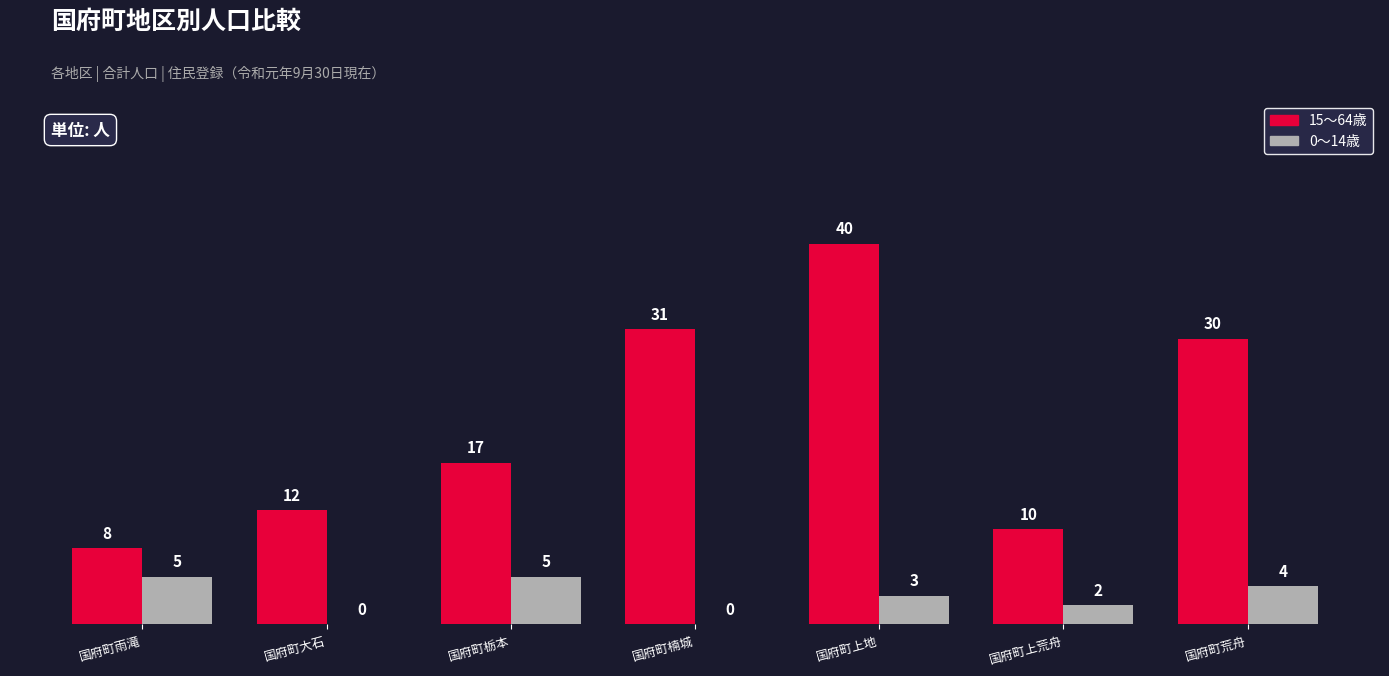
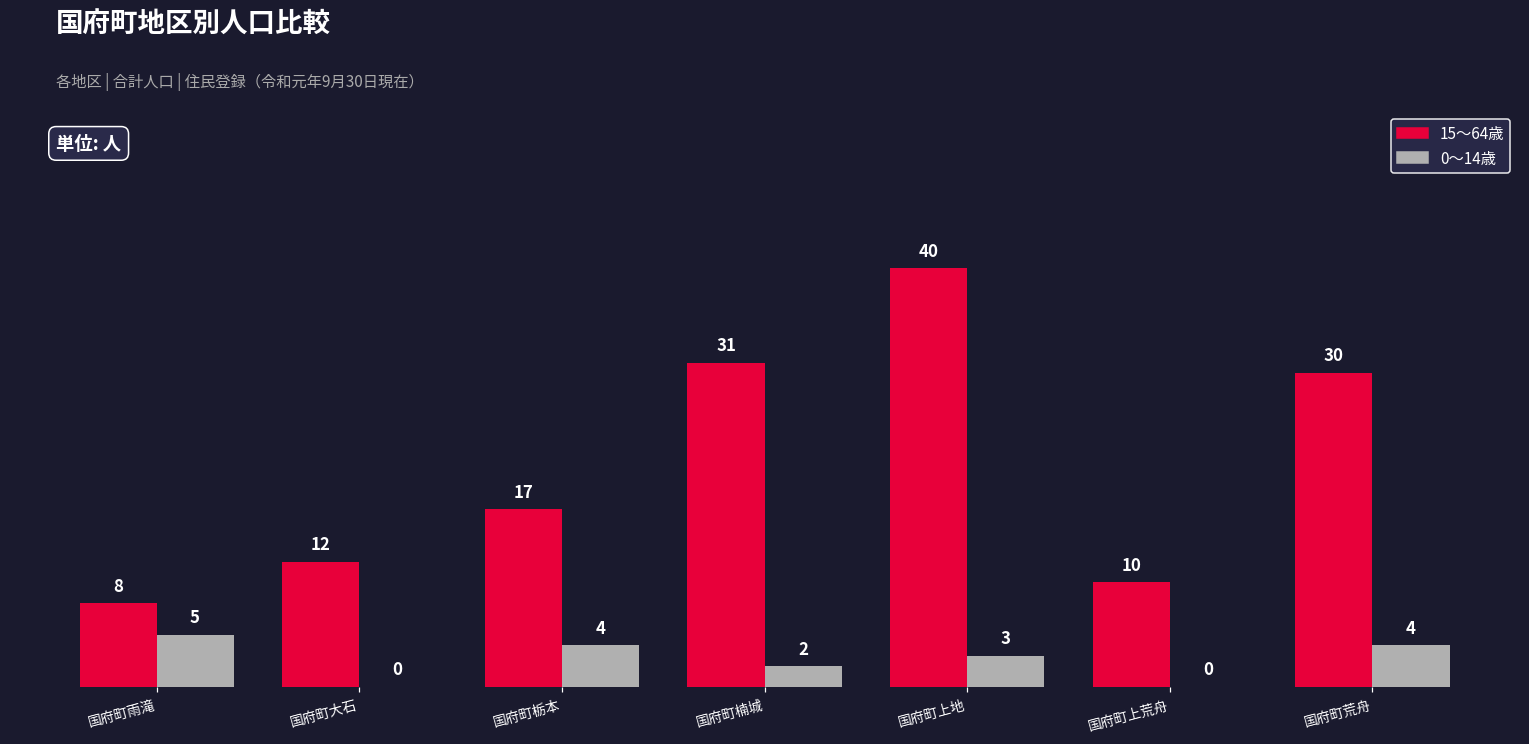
  {
    "15～64歳": {
      "国府町雨滝": 8,
      "国府町大石": 12,
      "国府町栃本": 17,
      "国府町楠城": 31,
      "国府町上地": 40,
      "国府町上荒舟": 10,
      "国府町荒舟": 30
    },
    "0～14歳": {
      "国府町雨滝": 5,
      "国府町大石": 0,
-     "国府町栃本": 5,
-     "国府町楠城": 0,
+     "国府町栃本": 4,
+     "国府町楠城": 2,
      "国府町上地": 3,
-     "国府町上荒舟": 2,
+     "国府町上荒舟": 0,
      "国府町荒舟": 4
    }
  }
